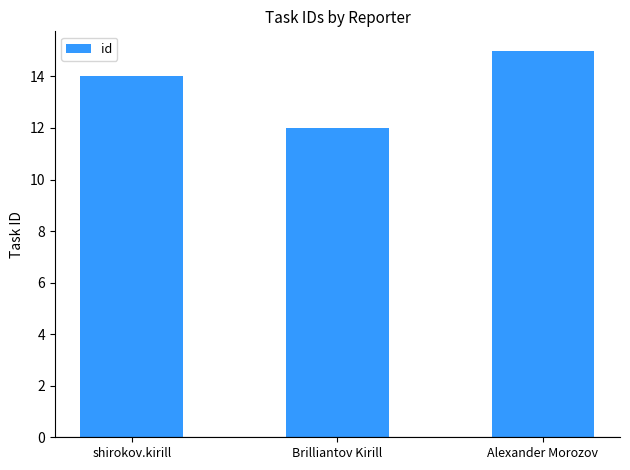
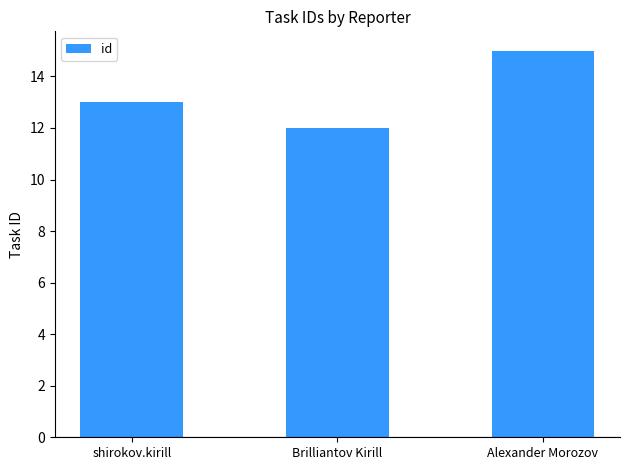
  {
-   "shirokov.kirill": 14,
+   "shirokov.kirill": 13,
    "Brilliantov Kirill": 12,
    "Alexander Morozov": 15
  }
